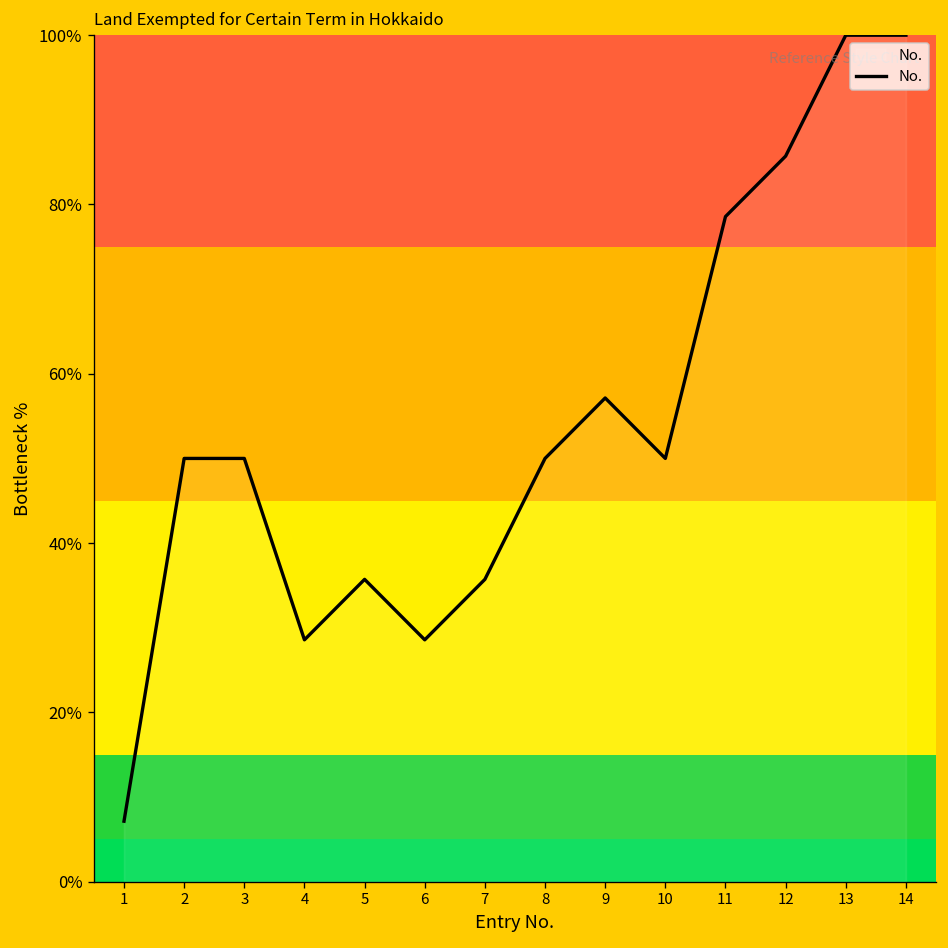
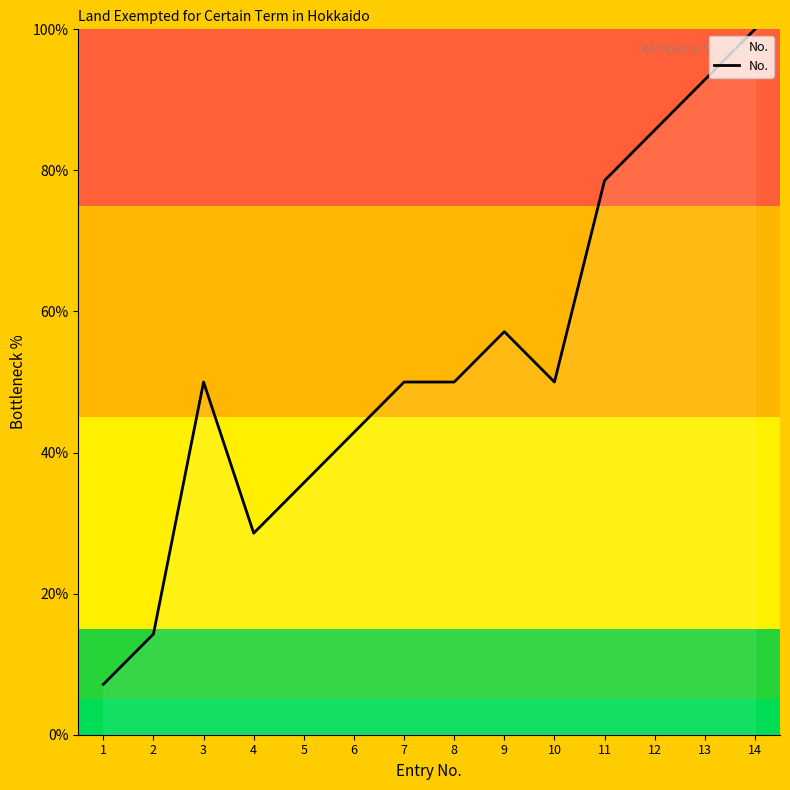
  {
    "1": "7%",
-   "2": "50%",
+   "2": "14%",
    "3": "50%",
    "4": "29%",
    "5": "36%",
-   "6": "29%",
-   "7": "36%",
+   "6": "43%",
+   "7": "50%",
    "8": "50%",
    "9": "57%",
    "10": "50%",
    "11": "79%",
    "12": "86%",
-   "13": "100%",
+   "13": "93%",
    "14": "100%"
  }
